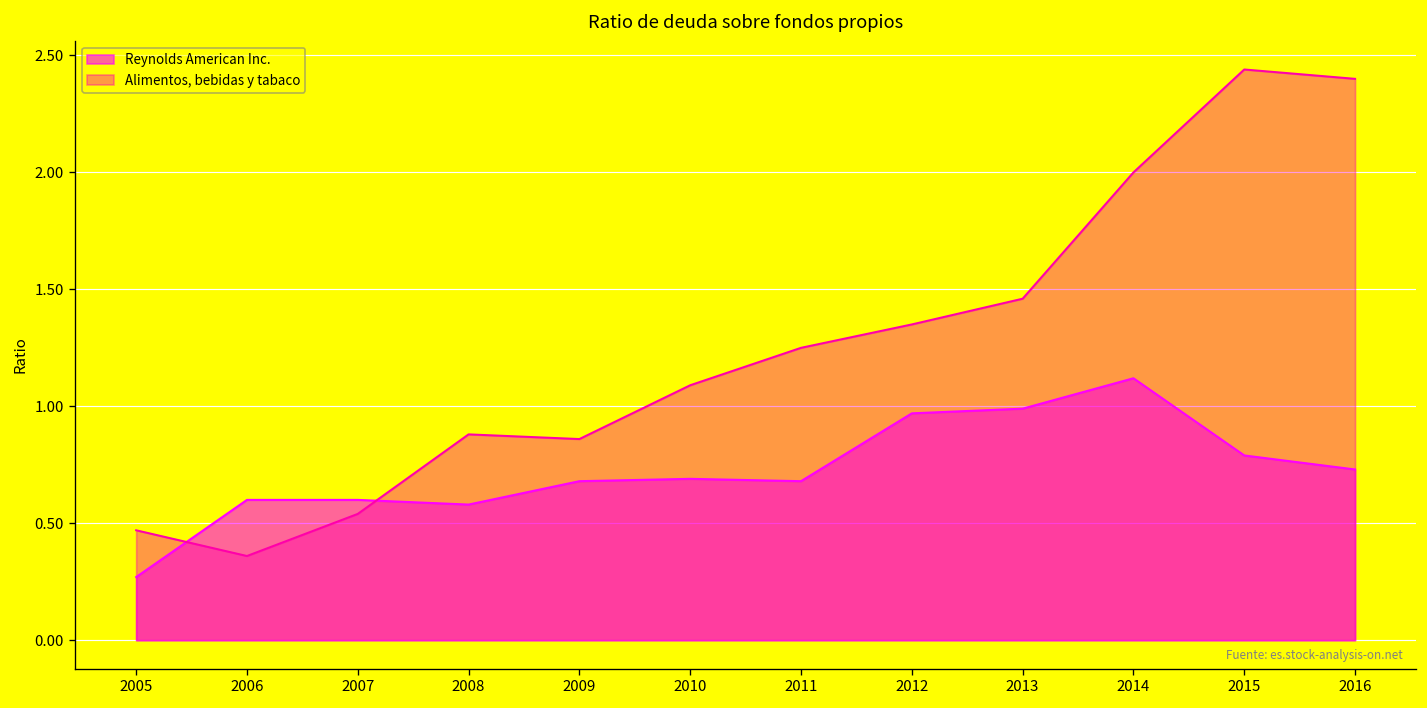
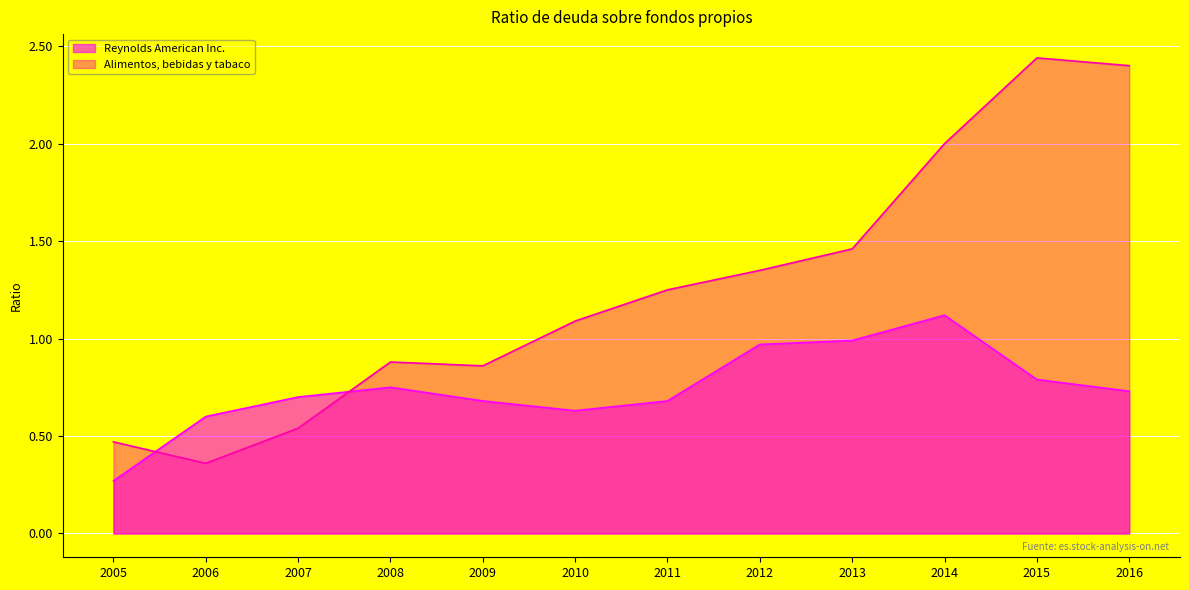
  {
    "Reynolds American Inc.": {
      "2005": 0.27,
      "2006": 0.60,
-     "2007": 0.6,
-     "2008": 0.58,
+     "2007": 0.7,
+     "2008": 0.75,
      "2009": 0.68,
-     "2010": 0.69,
+     "2010": 0.63,
      "2011": 0.68,
      "2012": 0.97,
      "2013": 0.99,
      "2014": 1.12,
      "2015": 0.79,
      "2016": 0.73
    },
    "Alimentos, bebidas y tabaco": {
      "2005": 0.47,
      "2006": 0.36,
      "2007": 0.54,
      "2008": 0.88,
      "2009": 0.86,
      "2010": 1.09,
      "2011": 1.25,
      "2012": 1.35,
      "2013": 1.46,
      "2014": 2.00,
      "2015": 2.44,
      "2016": 2.40
    }
  }
